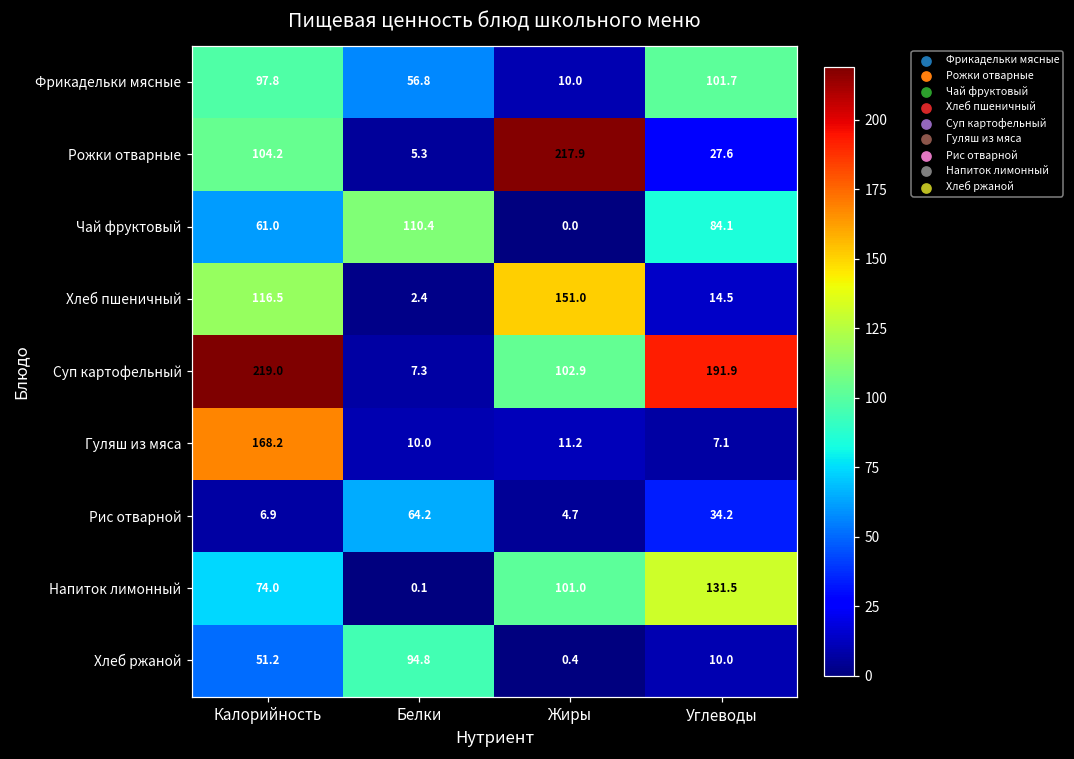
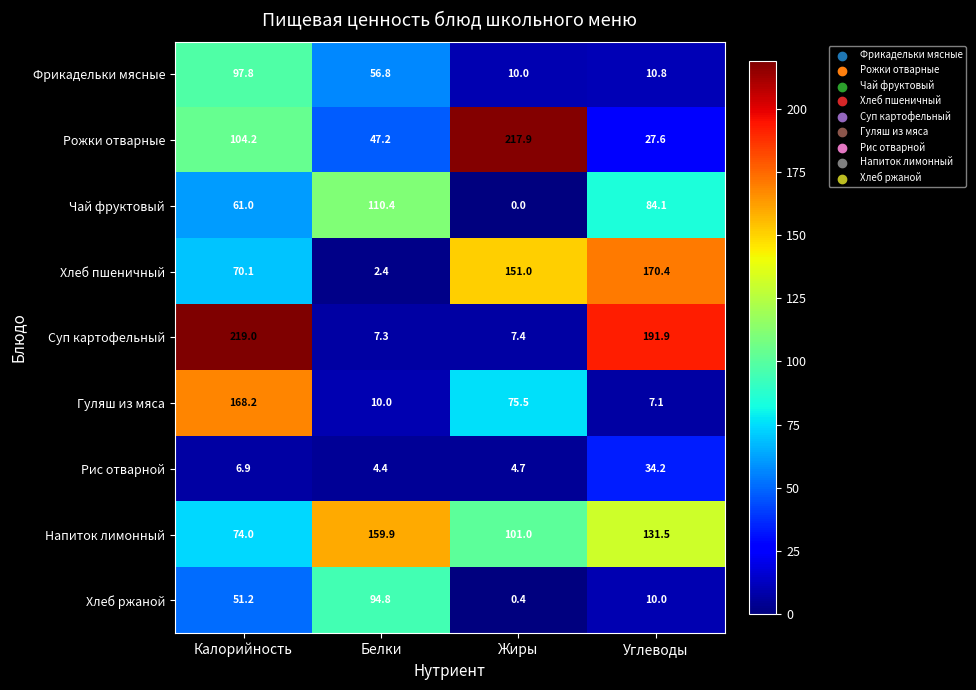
  {
    "Фрикадельки мясные": {
      "Калорийность": 97.8,
      "Белки": 56.8,
      "Жиры": 10.0,
-     "Углеводы": 101.7
+     "Углеводы": 10.8
    },
    "Рожки отварные": {
      "Калорийность": 104.2,
-     "Белки": 5.3,
+     "Белки": 47.2,
      "Жиры": 217.9,
      "Углеводы": 27.6
    },
    "Чай фруктовый": {
      "Калорийность": 61.0,
      "Белки": 110.4,
      "Жиры": 0.0,
      "Углеводы": 84.1
    },
    "Хлеб пшеничный": {
-     "Калорийность": 116.5,
+     "Калорийность": 70.1,
      "Белки": 2.4,
      "Жиры": 151.0,
-     "Углеводы": 14.5
+     "Углеводы": 170.4
    },
    "Суп картофельный": {
      "Калорийность": 219.0,
      "Белки": 7.3,
-     "Жиры": 102.9,
+     "Жиры": 7.4,
      "Углеводы": 191.9
    },
    "Гуляш из мяса": {
      "Калорийность": 168.2,
      "Белки": 10.0,
-     "Жиры": 11.2,
+     "Жиры": 75.5,
      "Углеводы": 7.1
    },
    "Рис отварной": {
      "Калорийность": 6.9,
-     "Белки": 64.2,
+     "Белки": 4.4,
      "Жиры": 4.7,
      "Углеводы": 34.2
    },
    "Напиток лимонный": {
      "Калорийность": 74.0,
-     "Белки": 0.1,
+     "Белки": 159.9,
      "Жиры": 101.0,
      "Углеводы": 131.5
    },
    "Хлеб ржаной": {
      "Калорийность": 51.2,
      "Белки": 94.8,
      "Жиры": 0.4,
      "Углеводы": 10.0
    }
  }
